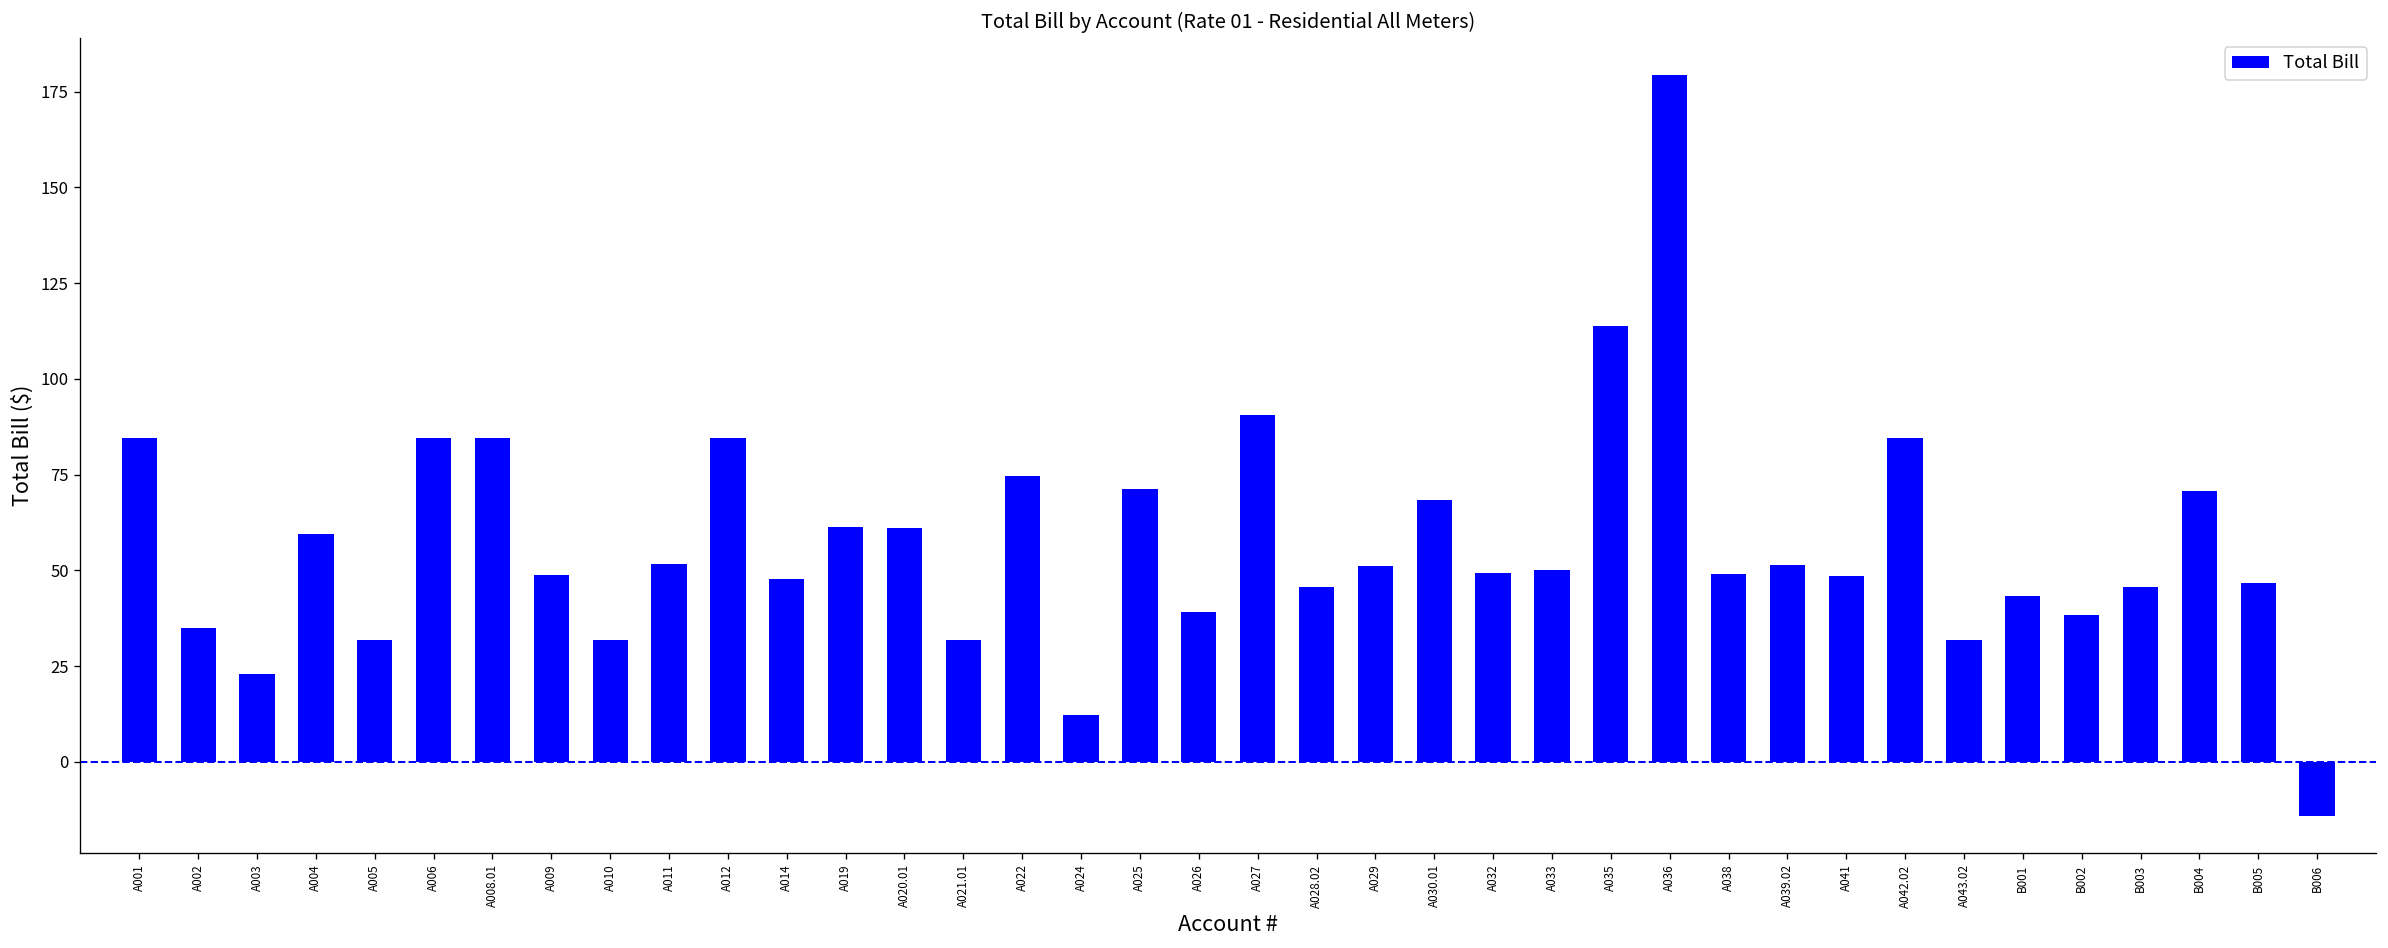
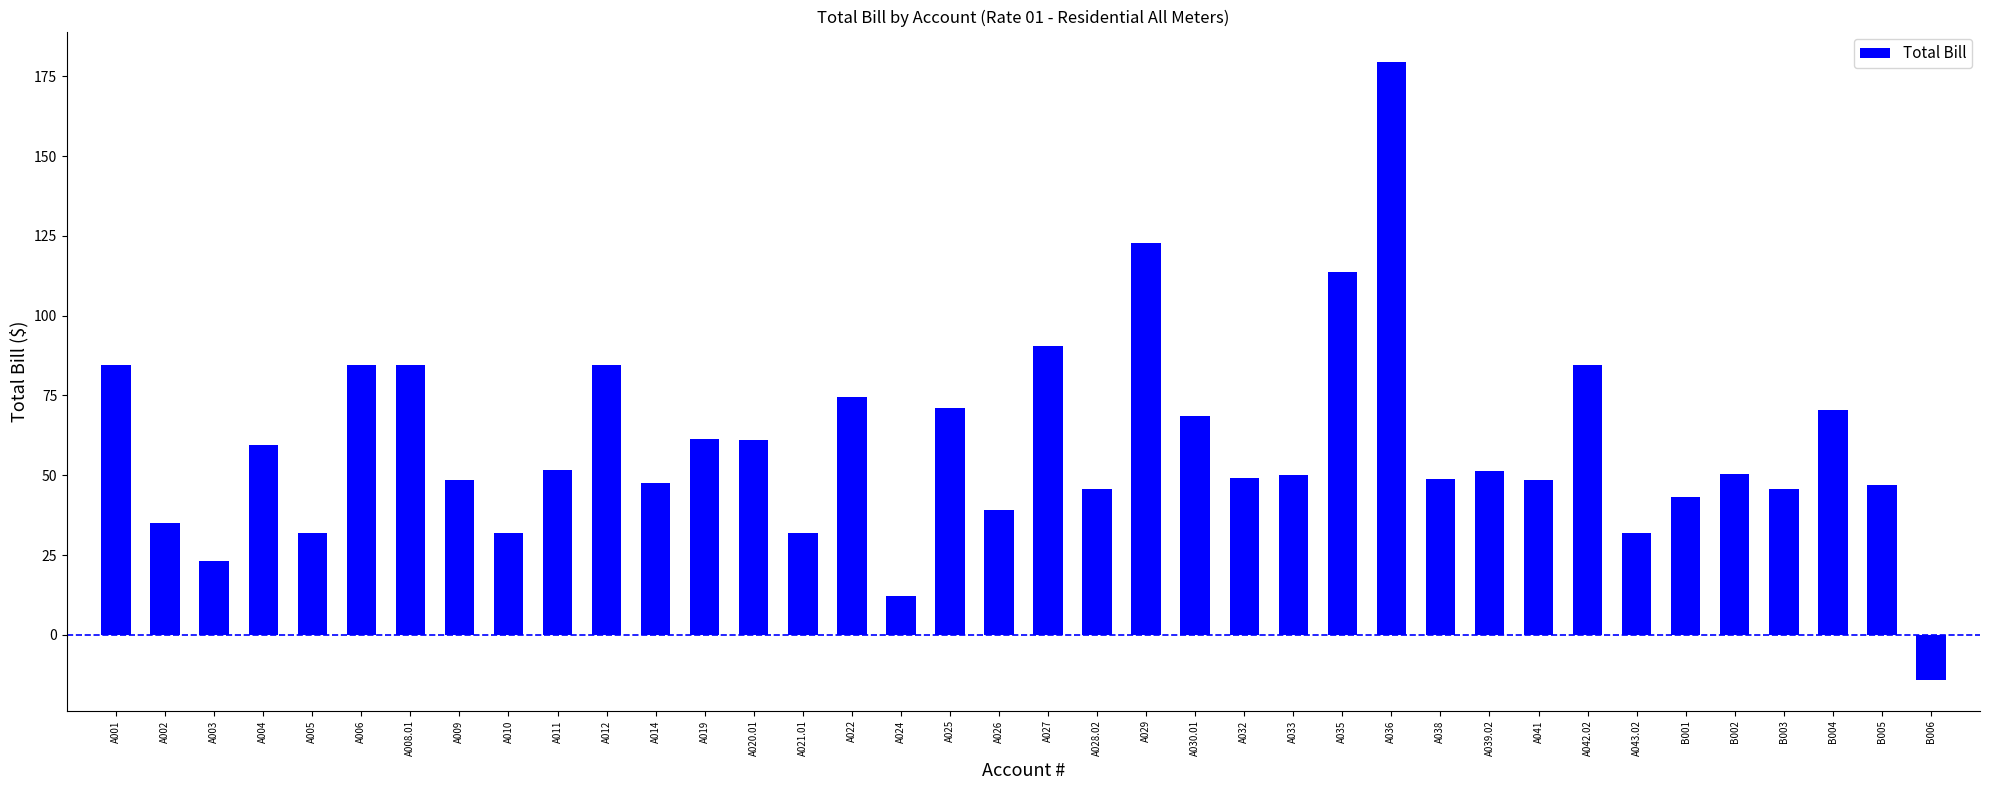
  {
    "A001": 85,
    "A002": 35,
    "A003": 23,
    "A004": 59,
    "A005": 32,
    "A006": 85,
    "A008.01": 85,
    "A009": 49,
    "A010": 32,
    "A011": 52,
    "A012": 85,
    "A014": 48,
    "A019": 61,
    "A020.01": 61,
    "A021.01": 32,
    "A022": 75,
    "A024": 12,
    "A025": 71,
    "A026": 39,
    "A027": 90,
    "A028.02": 46,
-   "A029": 51,
+   "A029": 123,
    "A030.01": 68,
    "A032": 49,
    "A033": 50,
    "A035": 114,
    "A036": 179,
    "A038": 49,
    "A039.02": 51,
    "A041": 48,
    "A042.02": 85,
    "A043.02": 32,
    "B001": 43,
-   "B002": 38,
+   "B002": 50,
    "B003": 46,
    "B004": 71,
    "B005": 47,
    "B006": -14
  }
